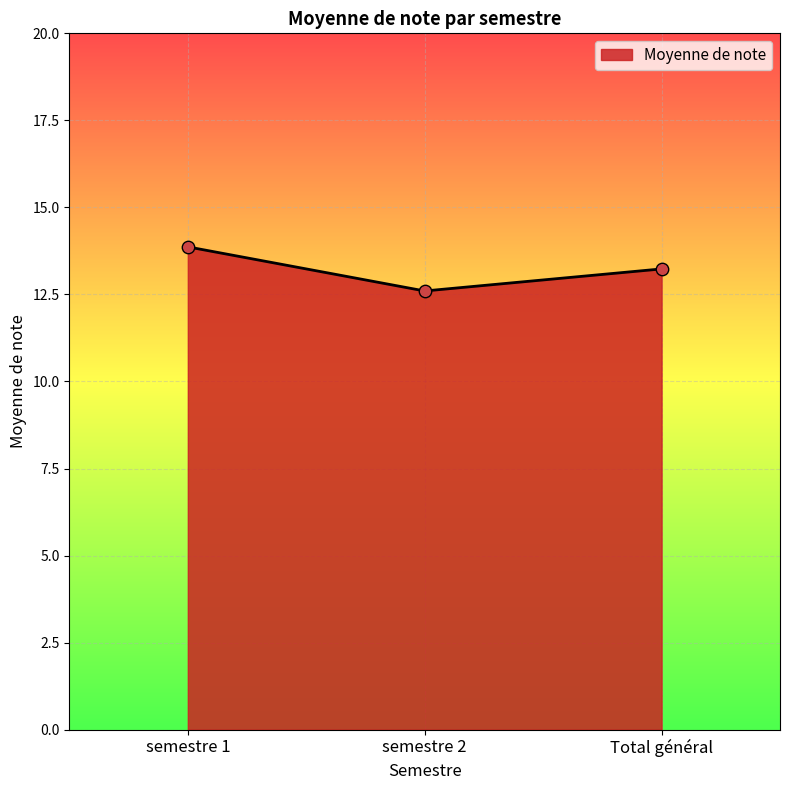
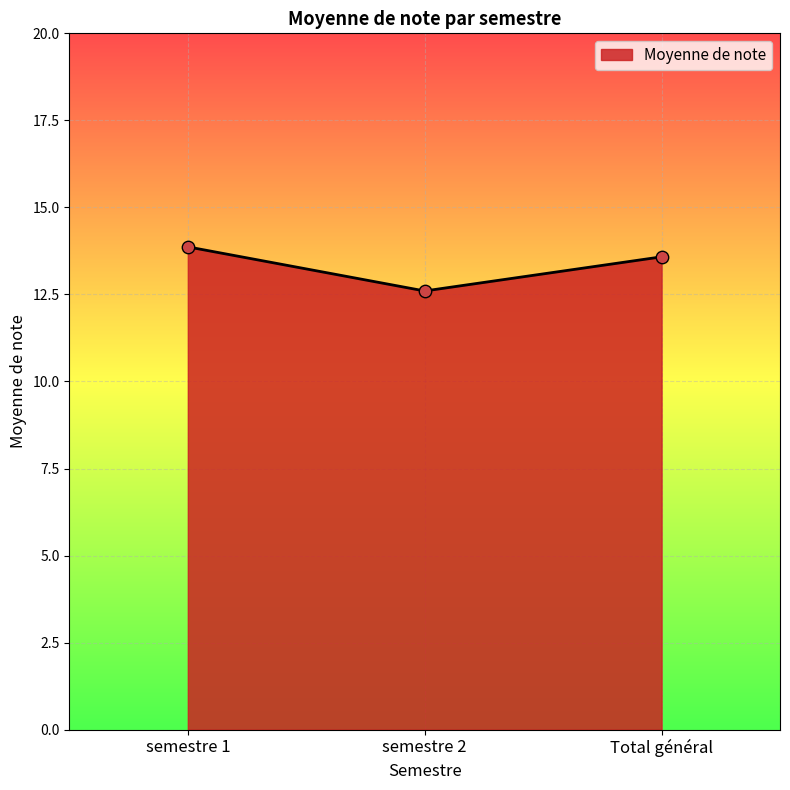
  {
    "semestre 1": 13.9,
    "semestre 2": 12.6,
-   "Total général": 13.2
+   "Total général": 13.6
  }
